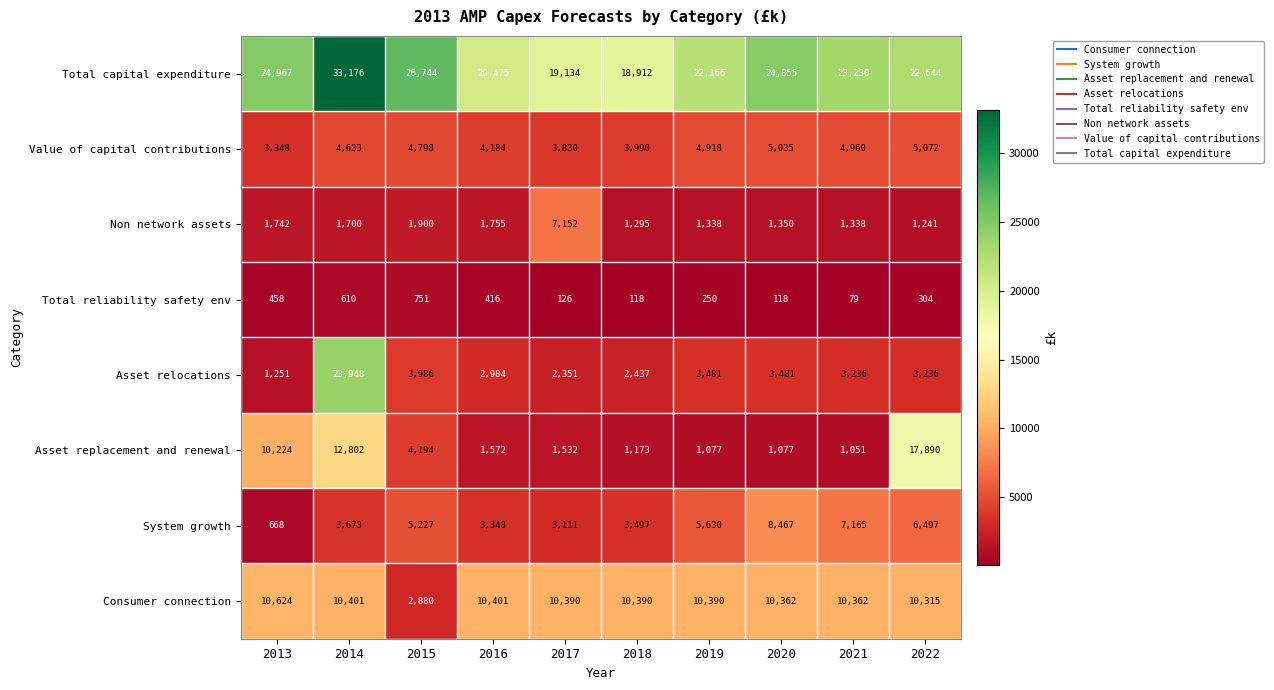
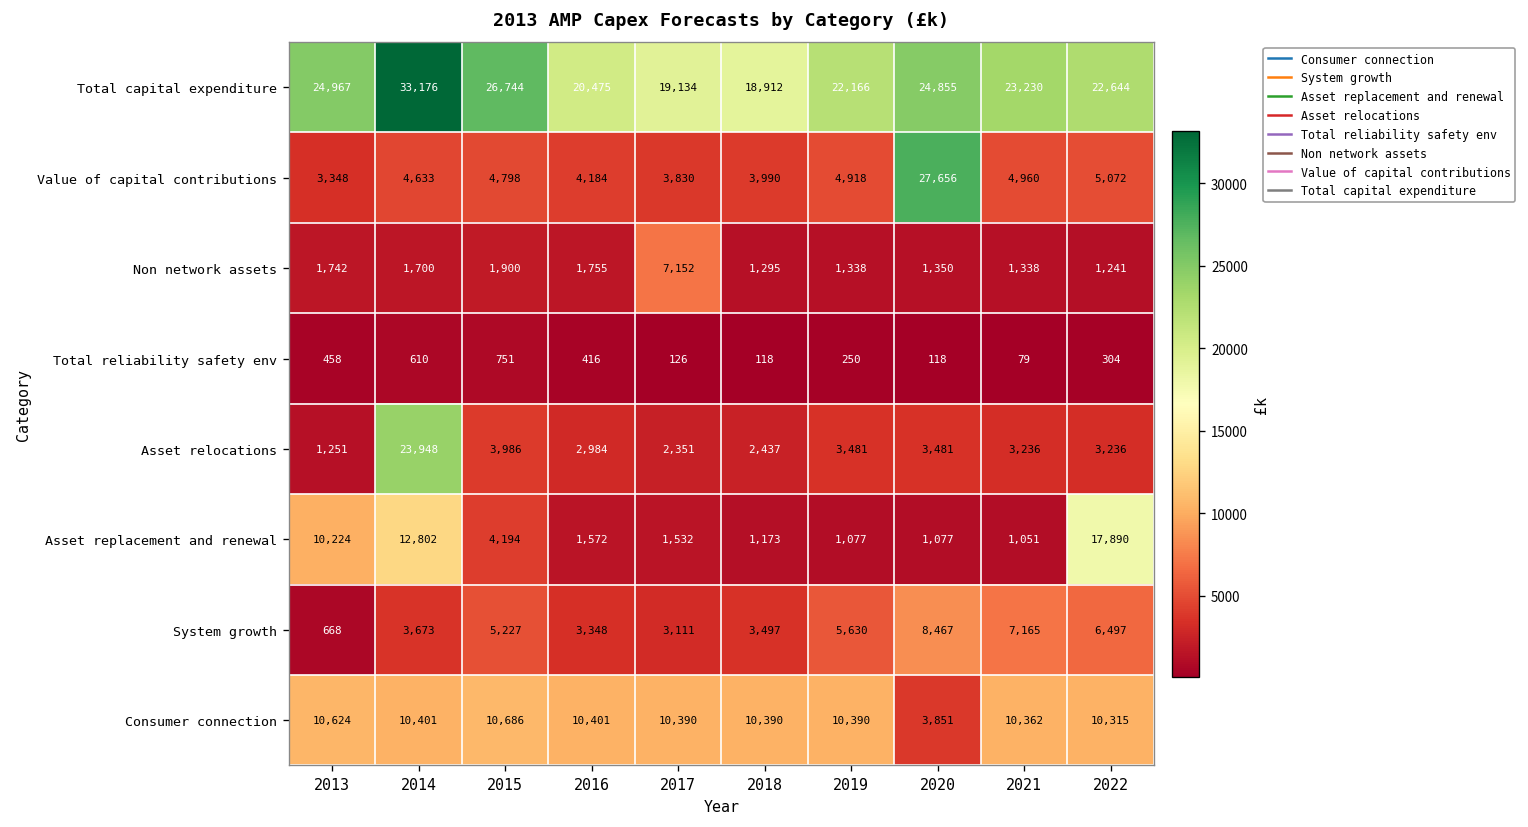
  {
    "Total capital expenditure": {
      "2013": "24,967",
      "2014": "33,176",
      "2015": "26,744",
      "2016": "20,475",
      "2017": "19,134",
      "2018": "18,912",
      "2019": "22,166",
      "2020": "24,855",
      "2021": "23,230",
      "2022": "22,644"
    },
    "Value of capital contributions": {
      "2013": "3,348",
      "2014": "4,633",
      "2015": "4,798",
      "2016": "4,184",
      "2017": "3,830",
      "2018": "3,990",
      "2019": "4,918",
-     "2020": "5,035",
+     "2020": "27,656",
      "2021": "4,960",
      "2022": "5,072"
    },
    "Non network assets": {
      "2013": "1,742",
      "2014": "1,700",
      "2015": "1,900",
      "2016": "1,755",
      "2017": "7,152",
      "2018": "1,295",
      "2019": "1,338",
      "2020": "1,350",
      "2021": "1,338",
      "2022": "1,241"
    },
    "Total reliability safety env": {
      "2013": "458",
      "2014": "610",
      "2015": "751",
      "2016": "416",
      "2017": "126",
      "2018": "118",
      "2019": "250",
      "2020": "118",
      "2021": "79",
      "2022": "304"
    },
    "Asset relocations": {
      "2013": "1,251",
      "2014": "23,948",
      "2015": "3,986",
      "2016": "2,984",
      "2017": "2,351",
      "2018": "2,437",
      "2019": "3,481",
      "2020": "3,481",
      "2021": "3,236",
      "2022": "3,236"
    },
    "Asset replacement and renewal": {
      "2013": "10,224",
      "2014": "12,802",
      "2015": "4,194",
      "2016": "1,572",
      "2017": "1,532",
      "2018": "1,173",
      "2019": "1,077",
      "2020": "1,077",
      "2021": "1,051",
      "2022": "17,890"
    },
    "System growth": {
      "2013": "668",
      "2014": "3,673",
      "2015": "5,227",
      "2016": "3,348",
      "2017": "3,111",
      "2018": "3,497",
      "2019": "5,630",
      "2020": "8,467",
      "2021": "7,165",
      "2022": "6,497"
    },
    "Consumer connection": {
      "2013": "10,624",
      "2014": "10,401",
-     "2015": "2,880",
+     "2015": "10,686",
      "2016": "10,401",
      "2017": "10,390",
      "2018": "10,390",
      "2019": "10,390",
-     "2020": "10,362",
+     "2020": "3,851",
      "2021": "10,362",
      "2022": "10,315"
    }
  }
